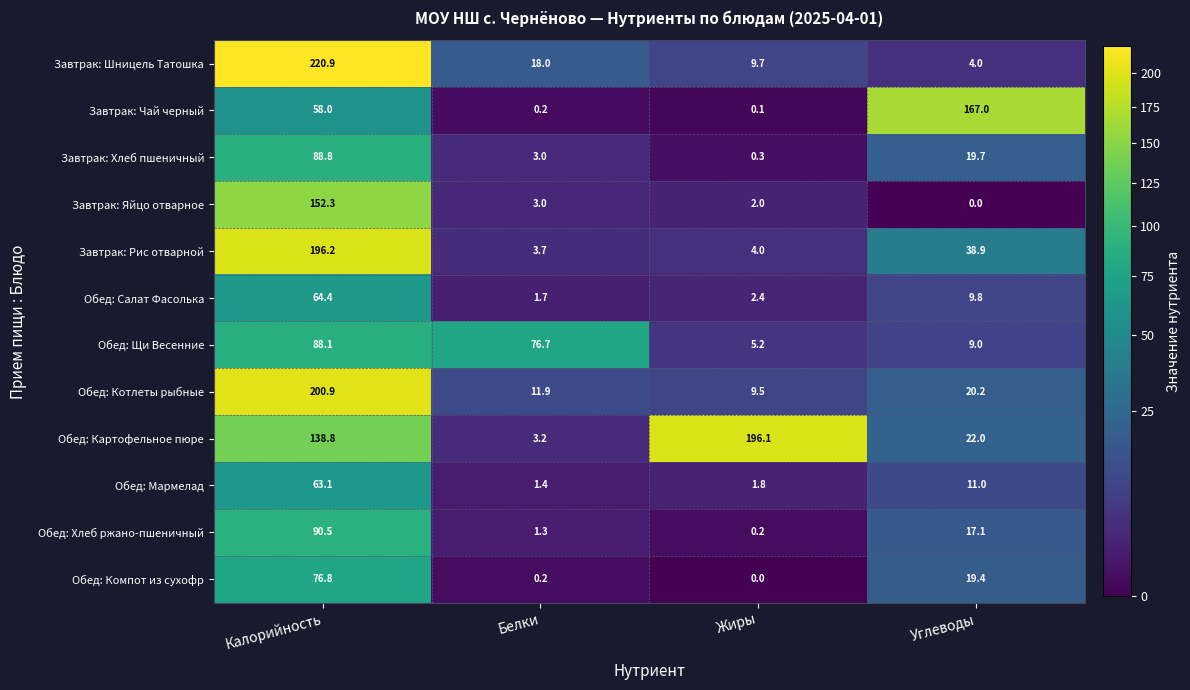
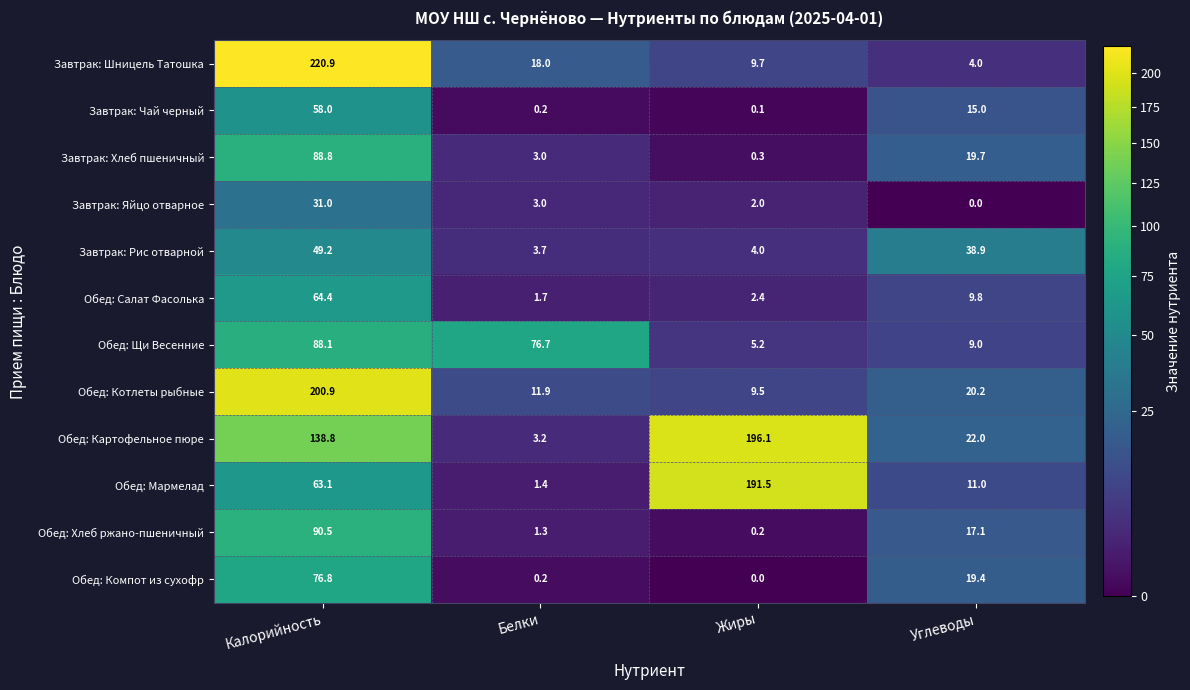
  {
    "Завтрак: Шницель Татошка": {
      "Калорийность": 220.9,
      "Белки": 18.0,
      "Жиры": 9.7,
      "Углеводы": 4.0
    },
    "Завтрак: Чай черный": {
      "Калорийность": 58.0,
      "Белки": 0.2,
      "Жиры": 0.1,
-     "Углеводы": 167.0
+     "Углеводы": 15.0
    },
    "Завтрак: Хлеб пшеничный": {
      "Калорийность": 88.8,
      "Белки": 3.0,
      "Жиры": 0.3,
      "Углеводы": 19.7
    },
    "Завтрак: Яйцо отварное": {
-     "Калорийность": 152.3,
+     "Калорийность": 31.0,
      "Белки": 3.0,
      "Жиры": 2.0,
      "Углеводы": 0.0
    },
    "Завтрак: Рис отварной": {
-     "Калорийность": 196.2,
+     "Калорийность": 49.2,
      "Белки": 3.7,
      "Жиры": 4.0,
      "Углеводы": 38.9
    },
    "Обед: Салат Фасолька": {
      "Калорийность": 64.4,
      "Белки": 1.7,
      "Жиры": 2.4,
      "Углеводы": 9.8
    },
    "Обед: Щи Весенние": {
      "Калорийность": 88.1,
      "Белки": 76.7,
      "Жиры": 5.2,
      "Углеводы": 9.0
    },
    "Обед: Котлеты рыбные": {
      "Калорийность": 200.9,
      "Белки": 11.9,
      "Жиры": 9.5,
      "Углеводы": 20.2
    },
    "Обед: Картофельное пюре": {
      "Калорийность": 138.8,
      "Белки": 3.2,
      "Жиры": 196.1,
      "Углеводы": 22.0
    },
    "Обед: Мармелад": {
      "Калорийность": 63.1,
      "Белки": 1.4,
-     "Жиры": 1.8,
+     "Жиры": 191.5,
      "Углеводы": 11.0
    },
    "Обед: Хлеб ржано-пшеничный": {
      "Калорийность": 90.5,
      "Белки": 1.3,
      "Жиры": 0.2,
      "Углеводы": 17.1
    },
    "Обед: Компот из сухофр": {
      "Калорийность": 76.8,
      "Белки": 0.2,
      "Жиры": 0.0,
      "Углеводы": 19.4
    }
  }
